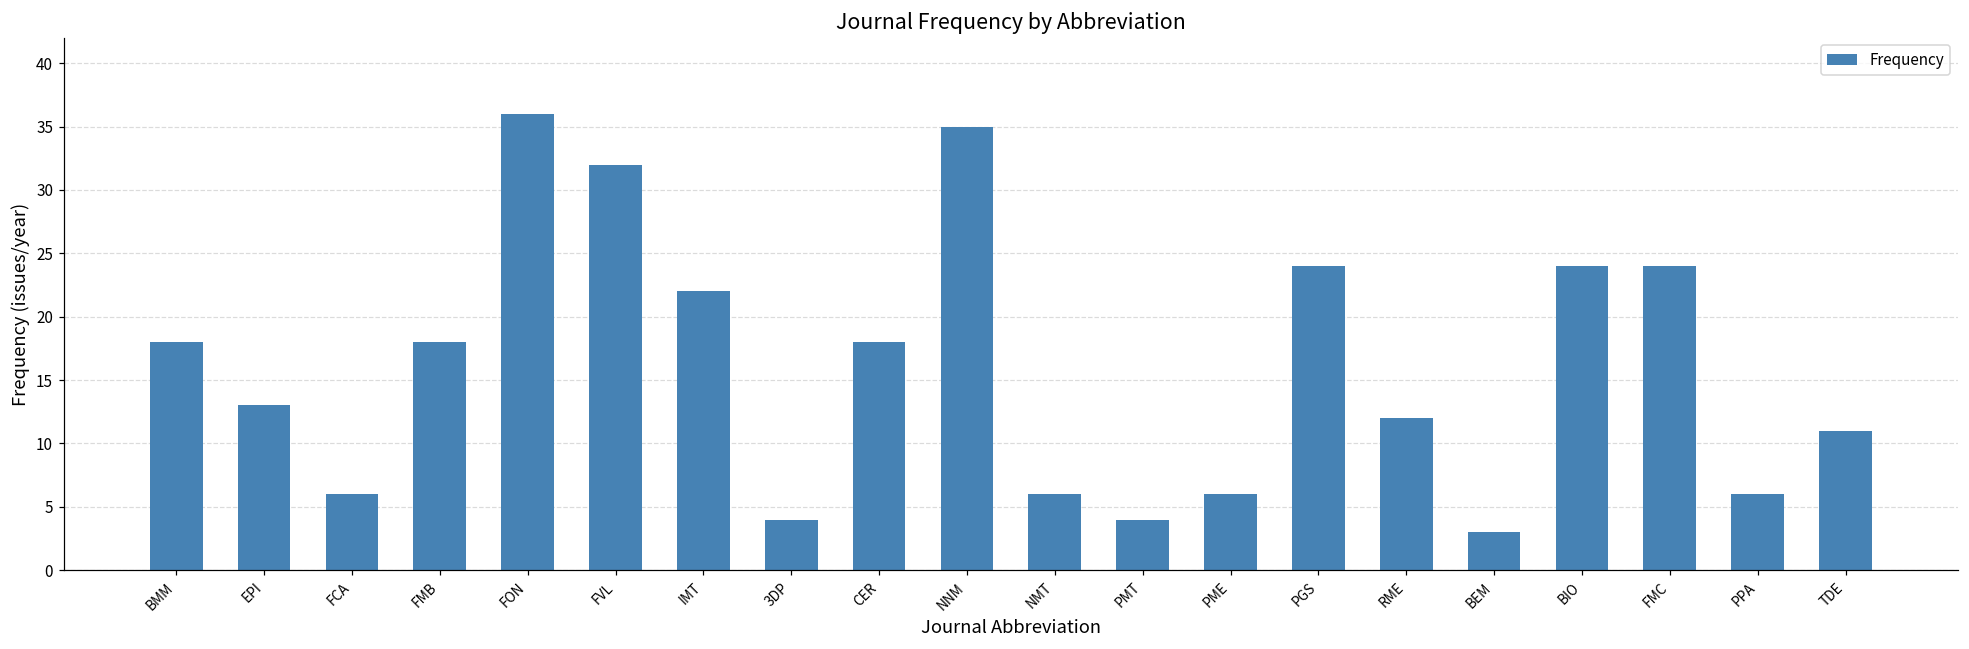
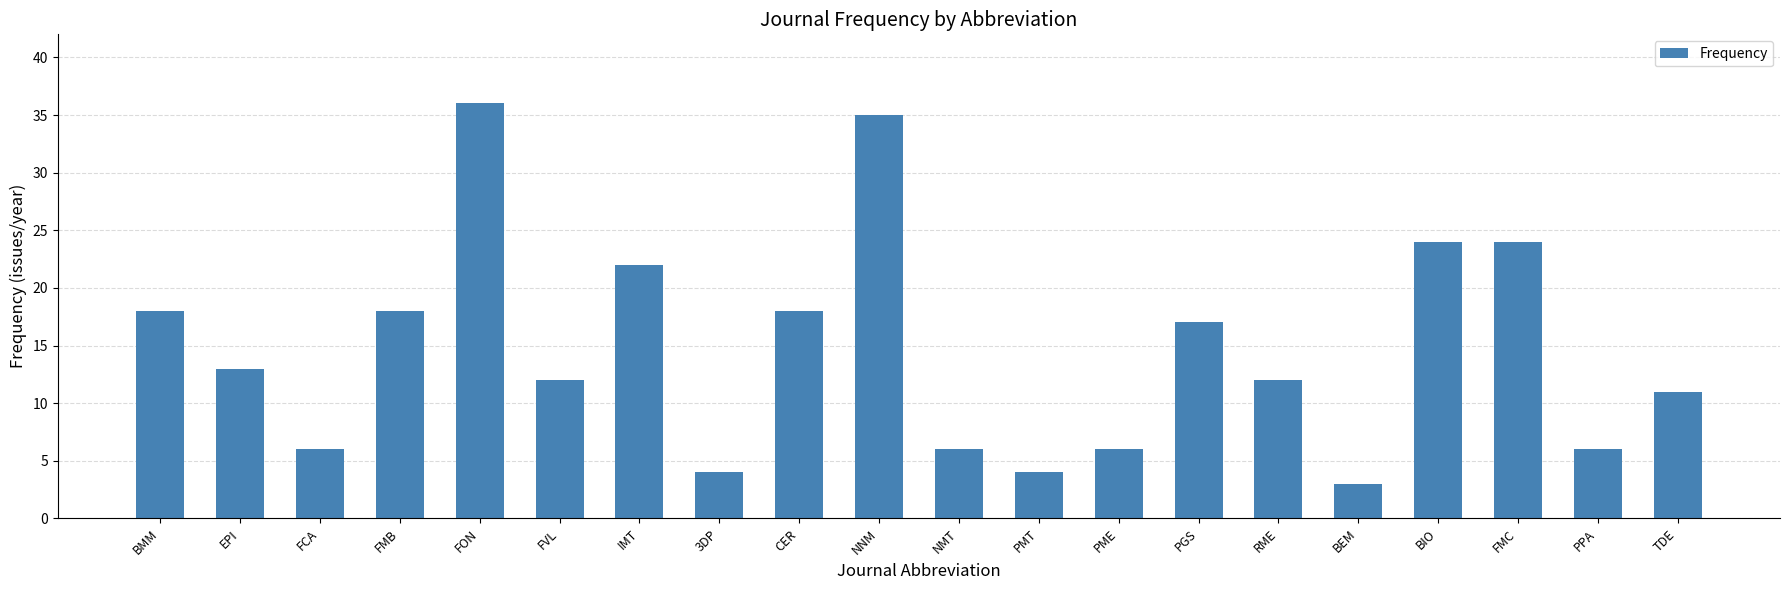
  {
    "BMM": 18,
    "EPI": 13,
    "FCA": 6,
    "FMB": 18,
    "FON": 36,
-   "FVL": 32,
+   "FVL": 12,
    "IMT": 22,
    "3DP": 4,
    "CER": 18,
    "NNM": 35,
    "NMT": 6,
    "PMT": 4,
    "PME": 6,
-   "PGS": 24,
+   "PGS": 17,
    "RME": 12,
    "BEM": 3,
    "BIO": 24,
    "FMC": 24,
    "PPA": 6,
    "TDE": 11
  }
